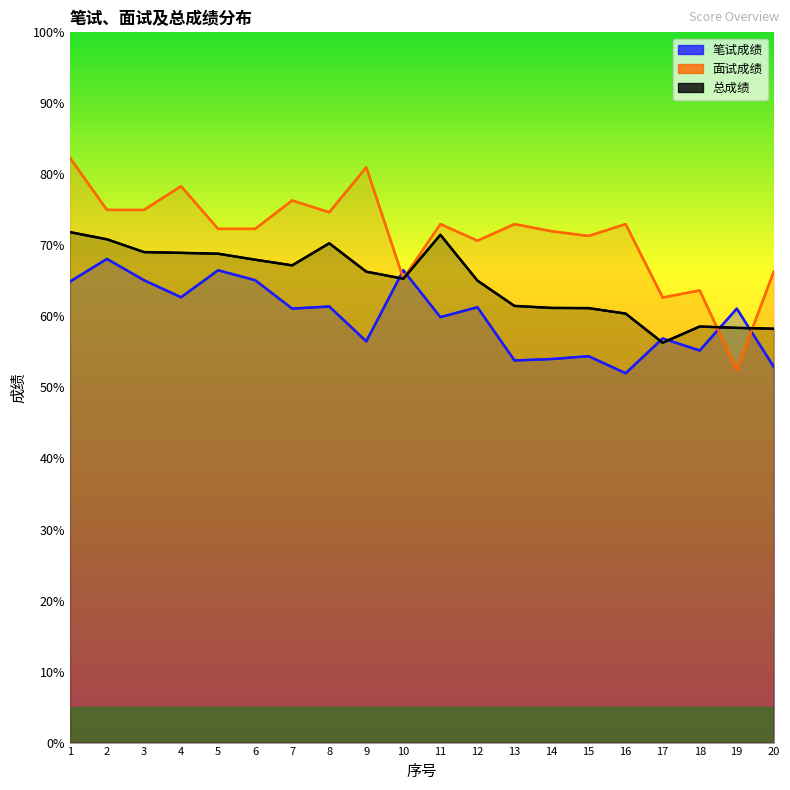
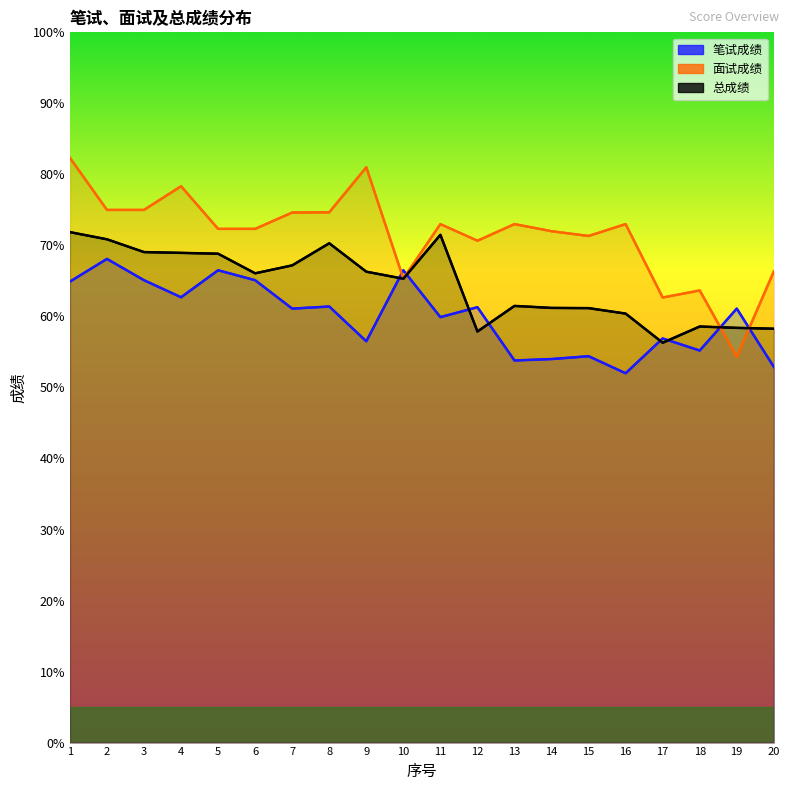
  {
    "笔试成绩": {
      "1": "65%",
      "2": "68%",
      "3": "65%",
      "4": "63%",
      "5": "67%",
      "6": "65%",
      "7": "61%",
      "8": "61%",
      "9": "57%",
      "10": "67%",
      "11": "60%",
      "12": "61%",
      "13": "54%",
      "14": "54%",
      "15": "54%",
      "16": "52%",
      "17": "57%",
      "18": "55%",
      "19": "61%",
      "20": "53%"
    },
    "面试成绩": {
      "1": "82%",
      "2": "75%",
      "3": "75%",
      "4": "78%",
      "5": "72%",
      "6": "72%",
-     "7": "76%",
+     "7": "75%",
      "8": "75%",
      "9": "81%",
      "11": "73%",
      "12": "71%",
      "13": "73%",
      "14": "72%",
      "15": "71%",
      "16": "73%",
      "17": "63%",
      "18": "64%",
-     "19": "52%",
+     "19": "54%",
      "20": "66%"
    },
    "总成绩": {
      "1": "72%",
      "2": "71%",
      "3": "69%",
      "4": "69%",
      "5": "69%",
-     "6": "68%",
+     "6": "66%",
      "7": "67%",
      "8": "70%",
      "9": "66%",
      "11": "71%",
-     "12": "65%",
+     "12": "58%",
      "13": "61%",
      "14": "61%",
      "15": "61%",
      "16": "60%",
      "17": "56%",
      "18": "59%",
      "19": "58%",
      "20": "58%"
    }
  }
